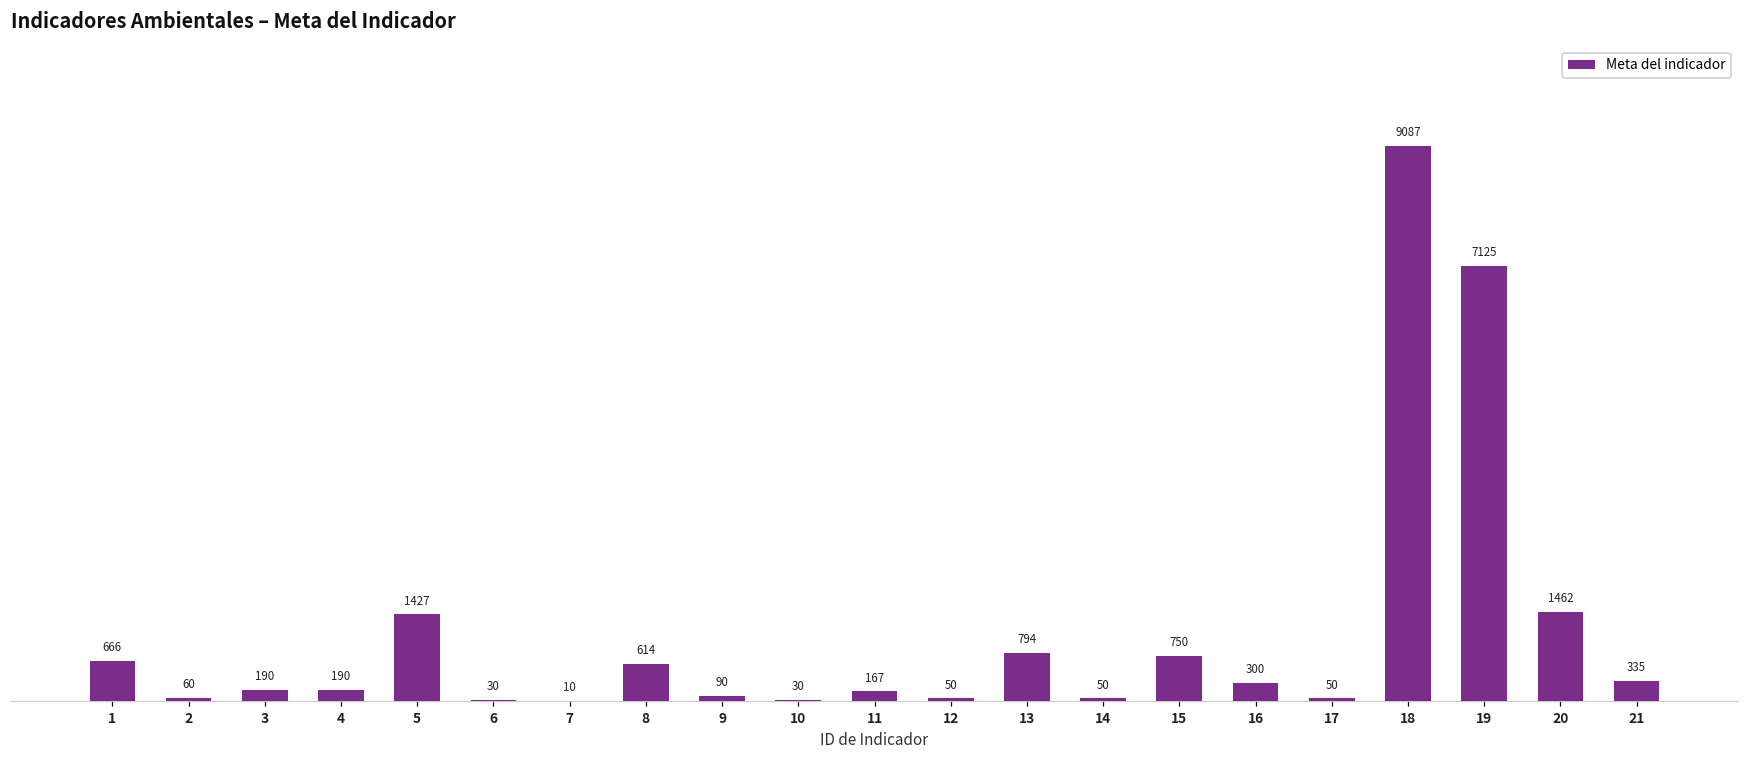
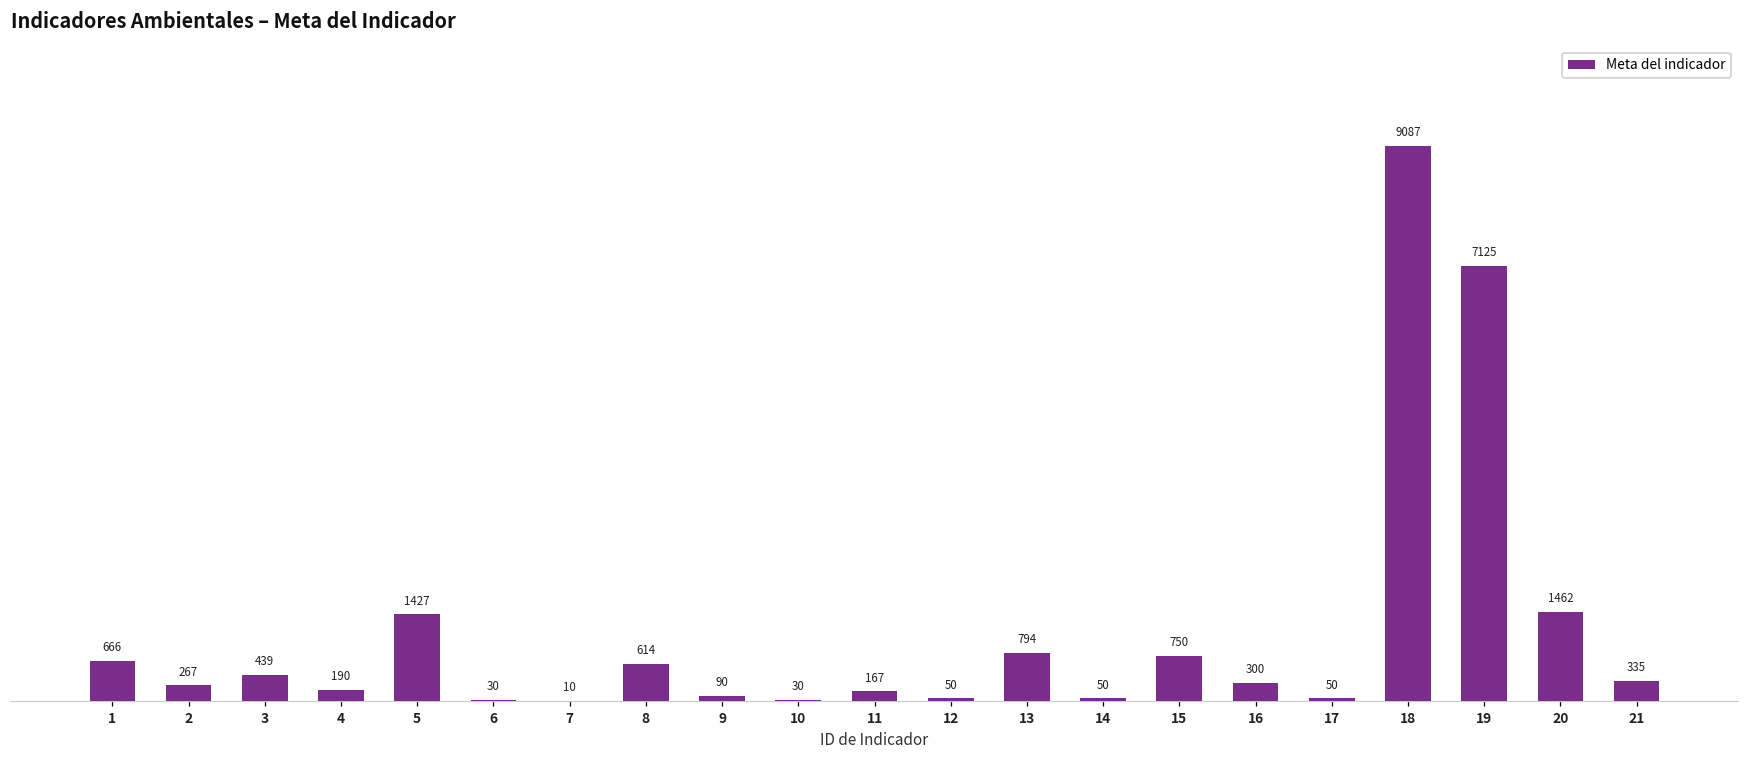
  {
    "1": 666,
-   "2": 60,
-   "3": 190,
+   "2": 267,
+   "3": 439,
    "4": 190,
    "5": 1427,
    "6": 30,
    "7": 10,
    "8": 614,
    "9": 90,
    "10": 30,
    "11": 167,
    "12": 50,
    "13": 794,
    "14": 50,
    "15": 750,
    "16": 300,
    "17": 50,
    "18": 9087,
    "19": 7125,
    "20": 1462,
    "21": 335
  }
